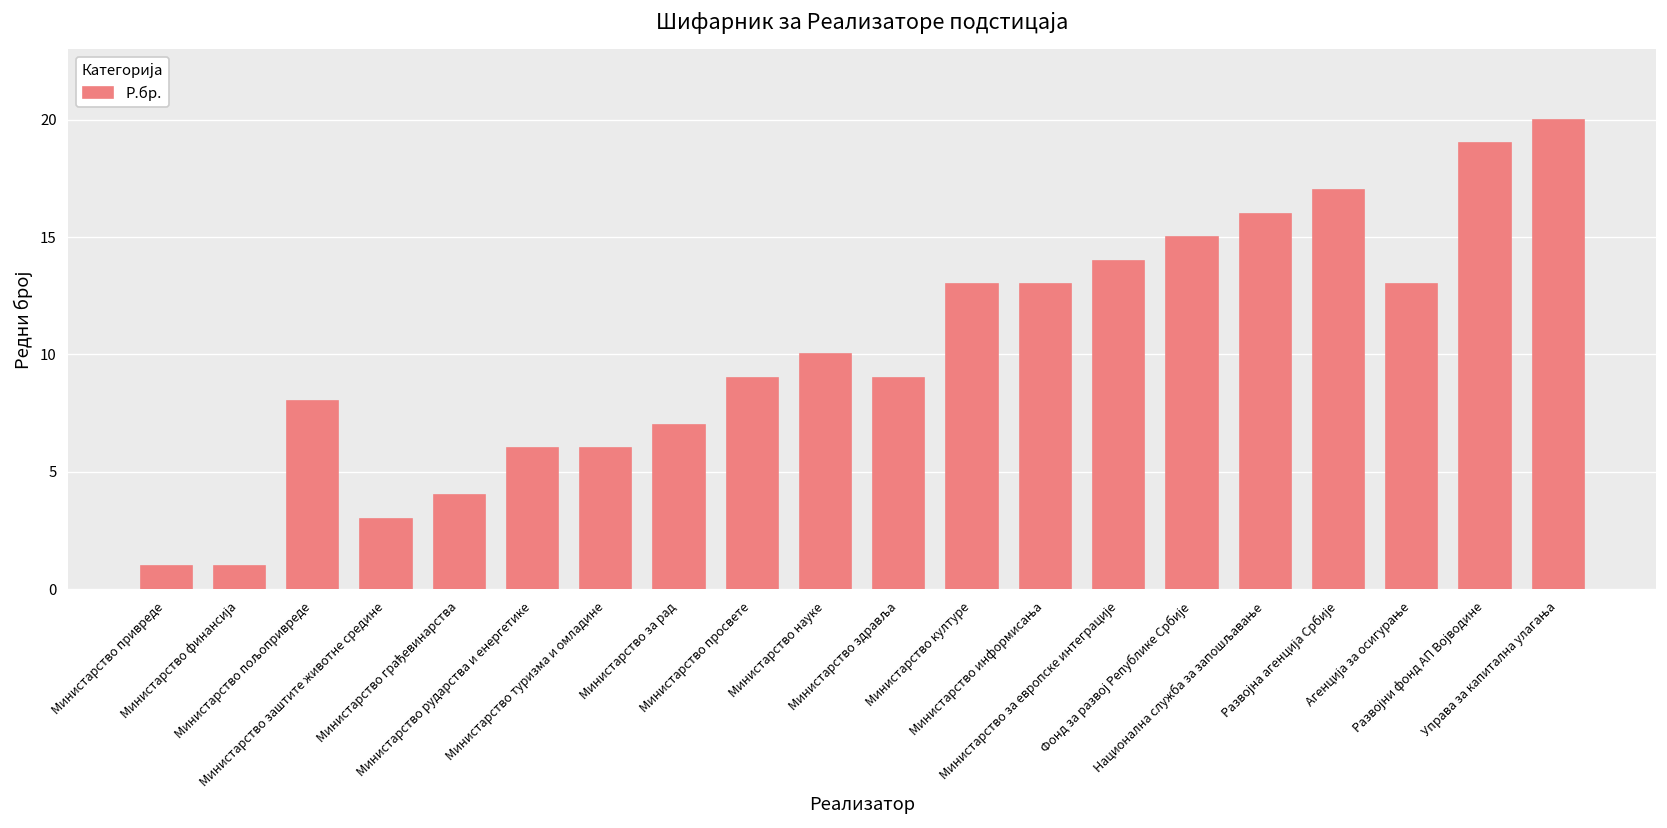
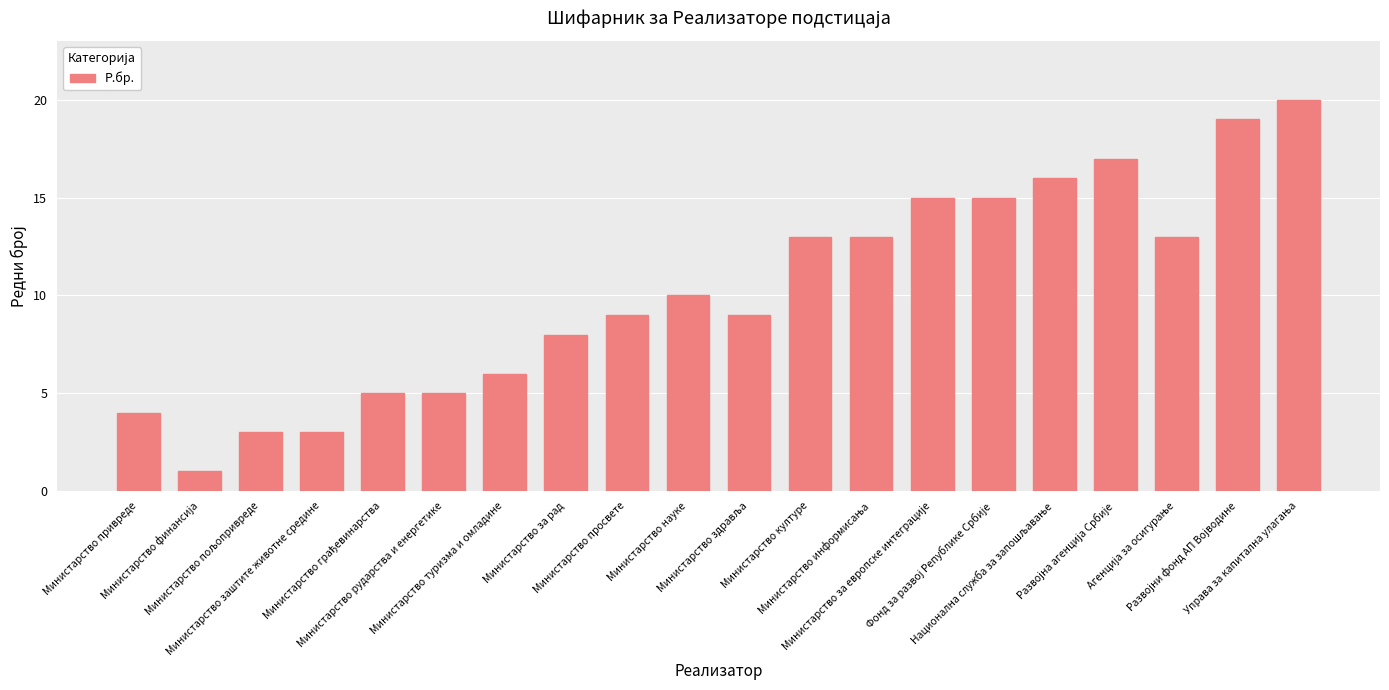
  {
-   "Министарство привреде": 1,
+   "Министарство привреде": 4,
    "Министарство финансија": 1,
-   "Министарство пољопривреде": 8,
+   "Министарство пољопривреде": 3,
    "Министарство заштите животне средине": 3,
-   "Министарство грађевинарства": 4,
-   "Министарство рударства и енергетике": 6,
+   "Министарство грађевинарства": 5,
+   "Министарство рударства и енергетике": 5,
    "Министарство туризма и омладине": 6,
-   "Министарство за рад": 7,
+   "Министарство за рад": 8,
    "Министарство просвете": 9,
    "Министарство науке": 10,
    "Министарство здравља": 9,
    "Министарство културе": 13,
    "Министарство информисања": 13,
-   "Министарство за европске интеграције": 14,
+   "Министарство за европске интеграције": 15,
    "Фонд за развој Републике Србије": 15,
    "Национална служба за запошљавање": 16,
    "Развојна агенција Србије": 17,
    "Агенција за осигурање": 13,
    "Развојни фонд АП Војводине": 19,
    "Управа за капитална улагања": 20
  }
